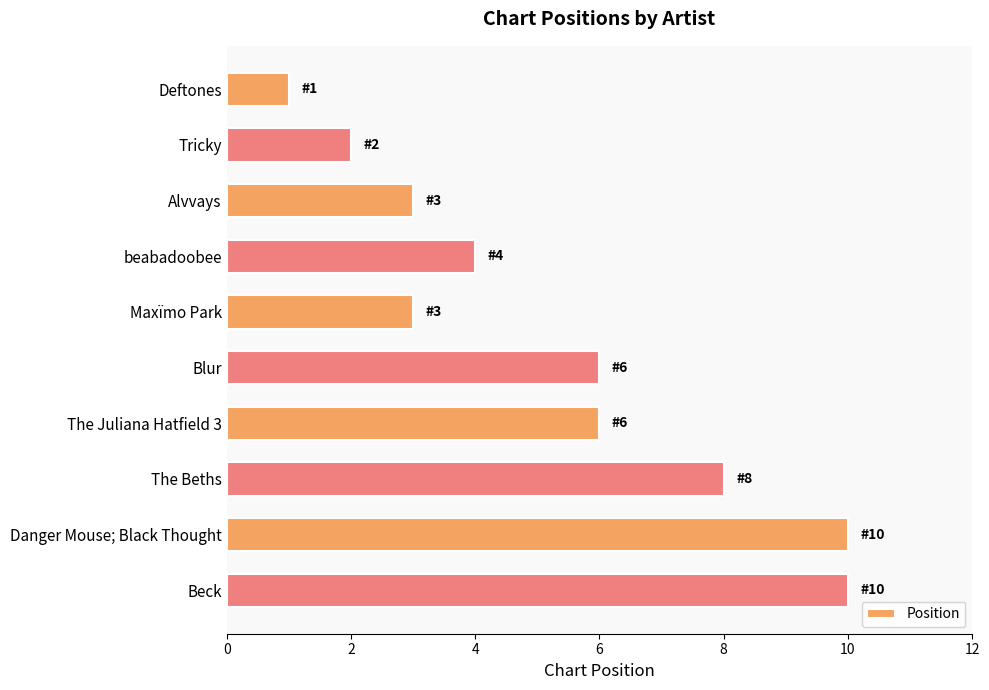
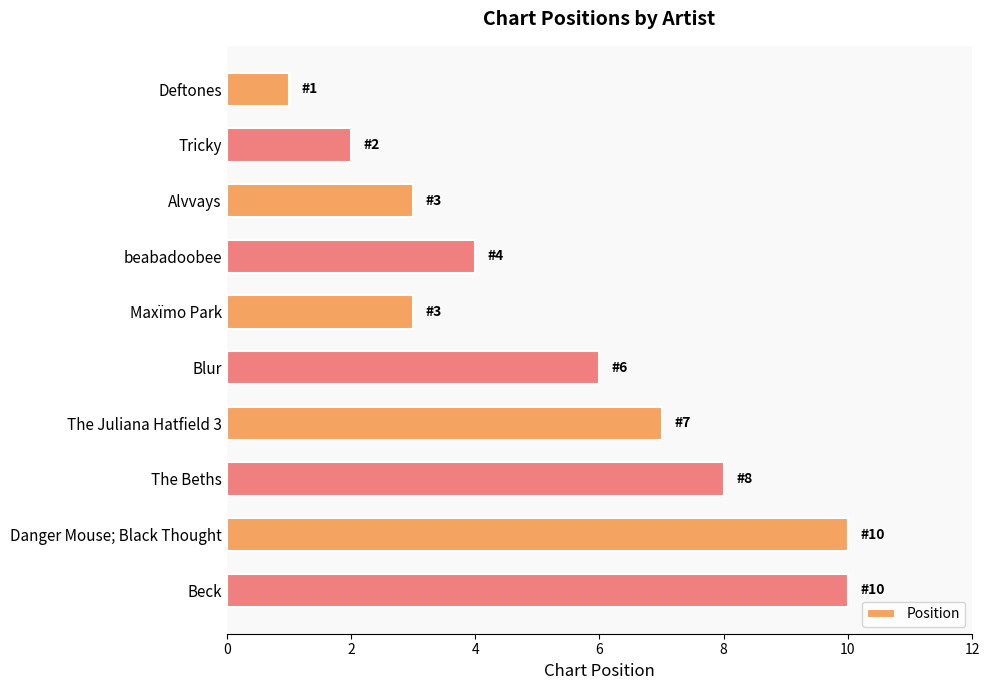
  {
    "Deftones": 1,
    "Tricky": 2,
    "Alvvays": 3,
    "beabadoobee": 4,
    "Maxïmo Park": 3,
    "Blur": 6,
-   "The Juliana Hatfield 3": 6,
+   "The Juliana Hatfield 3": 7,
    "The Beths": 8,
    "Danger Mouse; Black Thought": 10,
    "Beck": 10
  }
